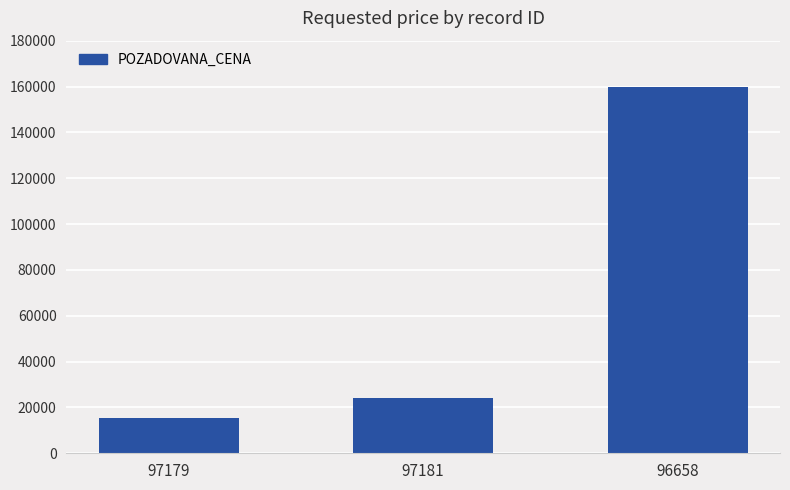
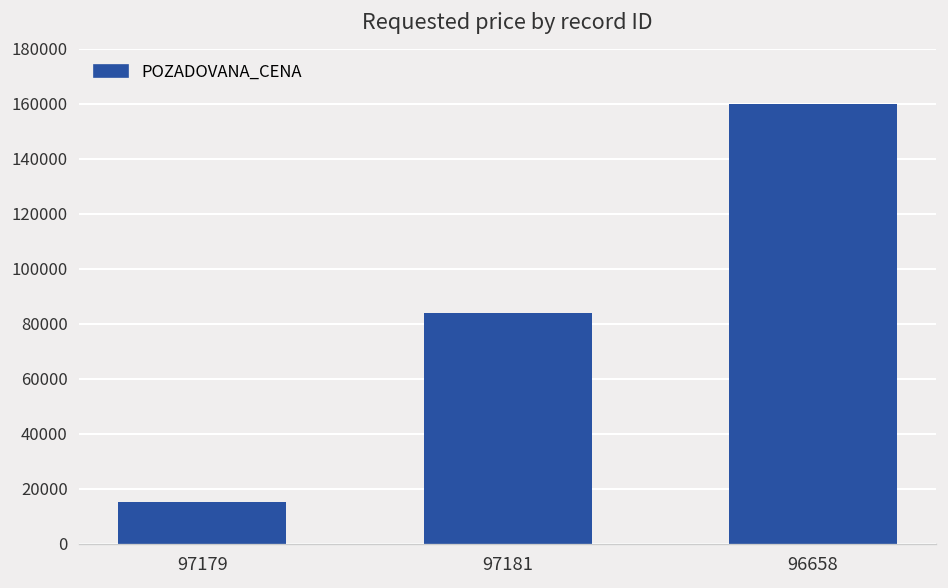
  {
    "97179": 15000,
-   "97181": 24000,
+   "97181": 84000,
    "96658": 160000
  }
